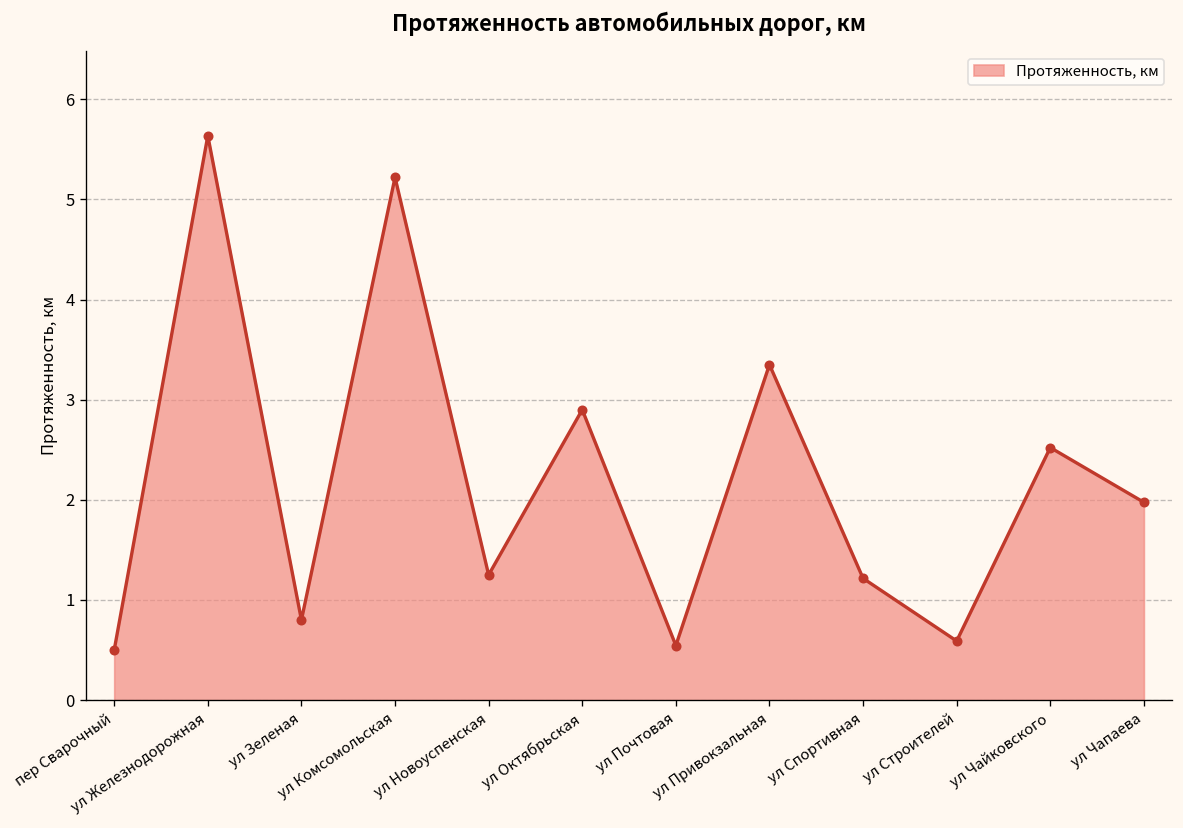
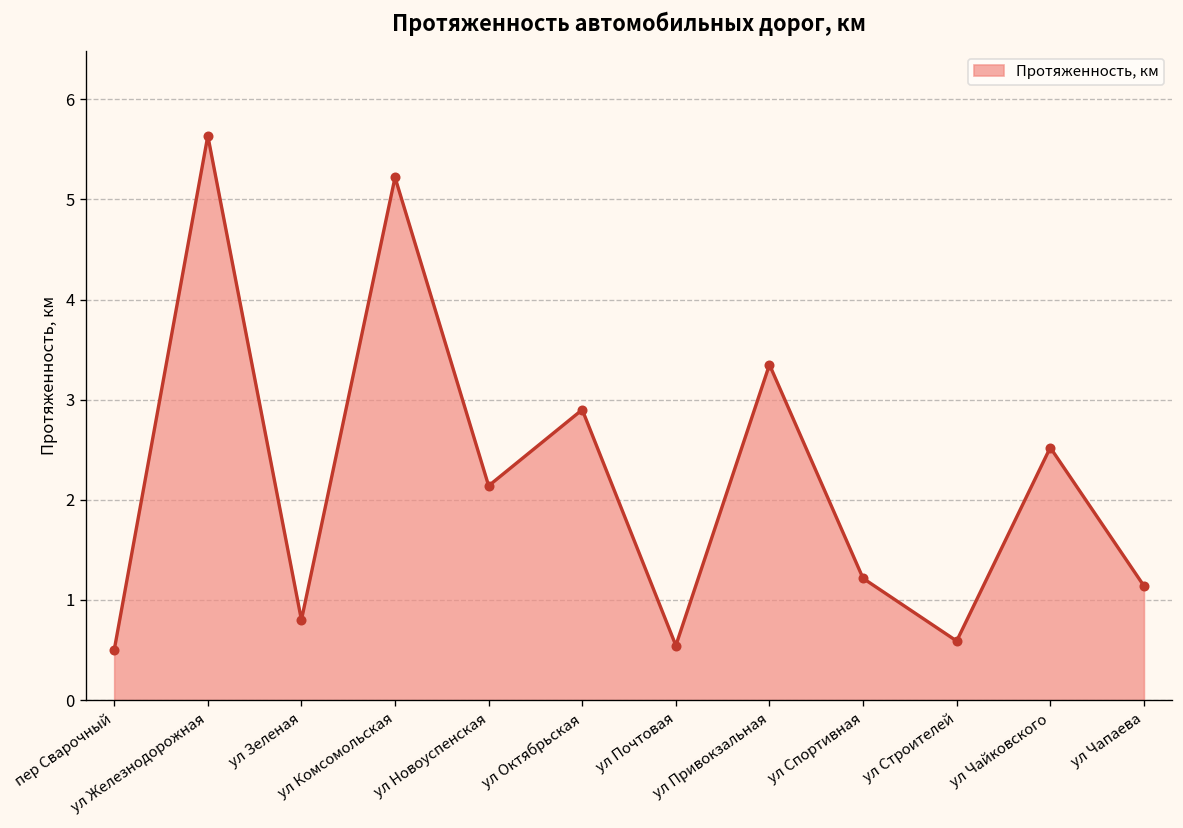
  {
    "пер Сварочный": 0.5,
    "ул Железнодорожная": 5.6,
    "ул Зеленая": 0.8,
    "ул Комсомольская": 5.2,
-   "ул Новоуспенская": 1.3,
+   "ул Новоуспенская": 2.1,
    "ул Октябрьская": 2.9,
    "ул Почтовая": 0.5,
    "ул Привокзальная": 3.4,
    "ул Спортивная": 1.2,
    "ул Строителей": 0.6,
    "ул Чайковского": 2.5,
-   "ул Чапаева": 2.0
+   "ул Чапаева": 1.1
  }
